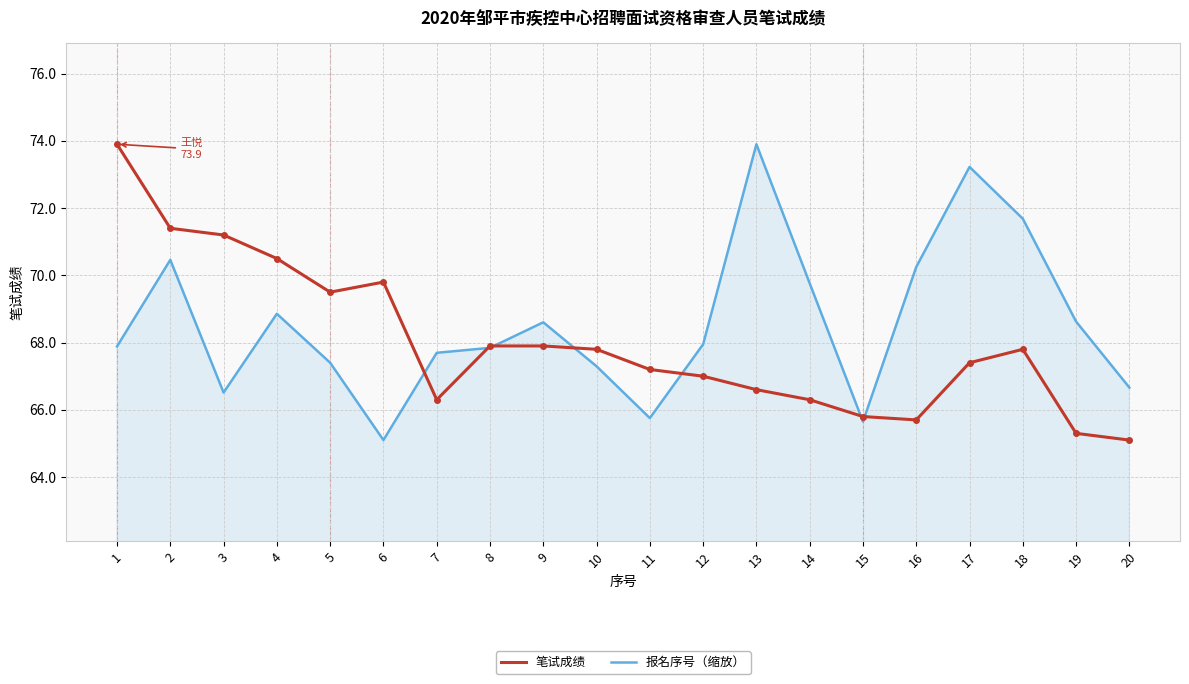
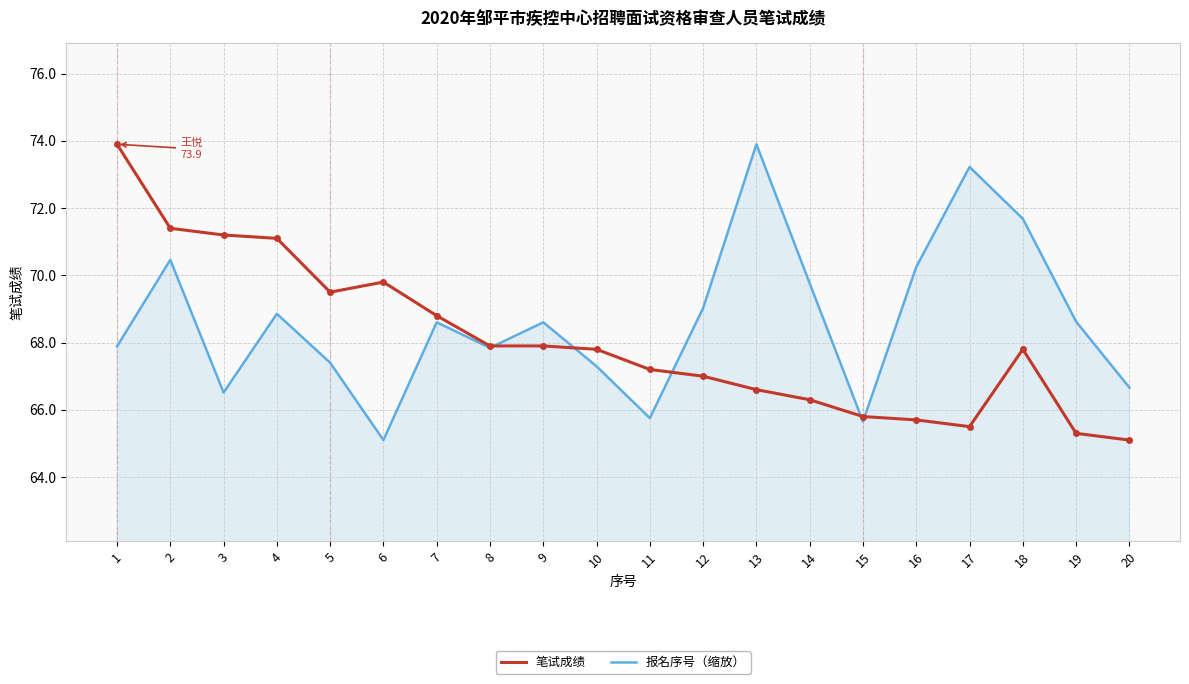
  {
    "笔试成绩": {
      "2": 71.4,
      "3": 71.2,
-     "4": 70.5,
+     "4": 71.1,
      "5": 69.5,
      "6": 69.8,
-     "7": 66.3,
+     "7": 68.8,
      "9": 67.9,
      "10": 67.8,
      "11": 67.2,
      "12": 67.0,
      "13": 66.6,
      "14": 66.3,
      "15": 65.8,
      "16": 65.7,
-     "17": 67.4,
+     "17": 65.5,
      "18": 67.8,
      "19": 65.3,
      "20": 65.1
    },
    "报名序号（缩放）": {
      "1": 67.9,
      "2": 70.5,
      "3": 66.5,
      "4": 68.9,
      "5": 67.4,
      "6": 65.1,
-     "7": 67.7,
+     "7": 68.6,
      "9": 68.6,
      "10": 67.3,
      "11": 65.8,
-     "12": 67.9,
+     "12": 69.0,
      "13": 73.9,
      "14": 69.8,
      "15": 65.6,
      "16": 70.2,
      "17": 73.2,
      "18": 71.7,
      "19": 68.6,
      "20": 66.7
    }
  }
